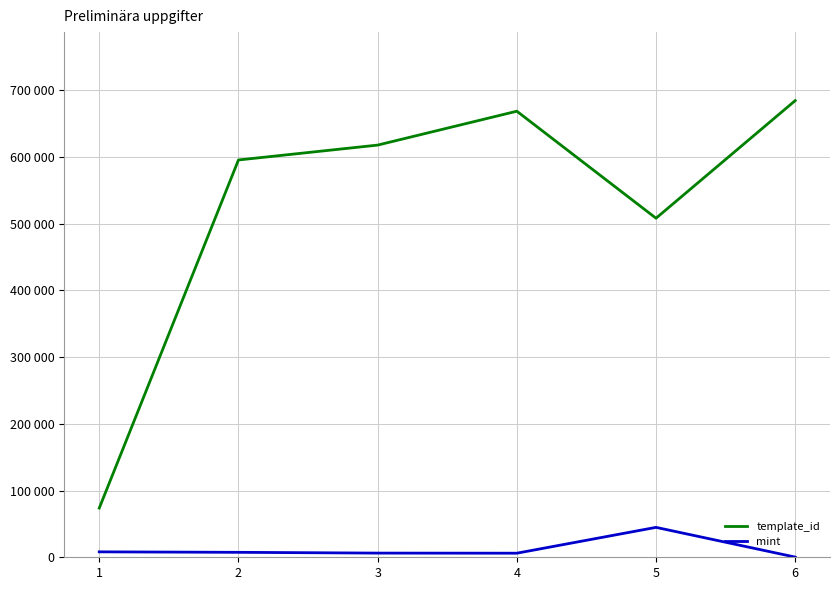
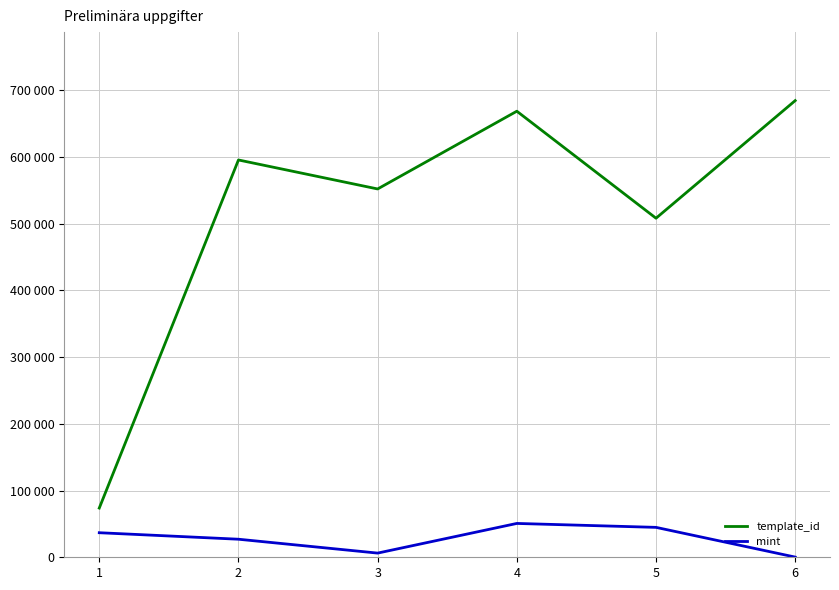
  {
    "template_id": {
      "1": 70000,
      "2": 600000,
-     "3": 620000,
+     "3": 550000,
      "4": 670000,
      "5": 510000,
      "6": 680000
    },
    "mint": {
-     "1": 10000,
-     "2": 10000,
+     "1": 40000,
+     "2": 30000,
      "3": 10000,
-     "4": 10000,
+     "4": 50000,
      "5": 40000,
      "6": 0
    }
  }
